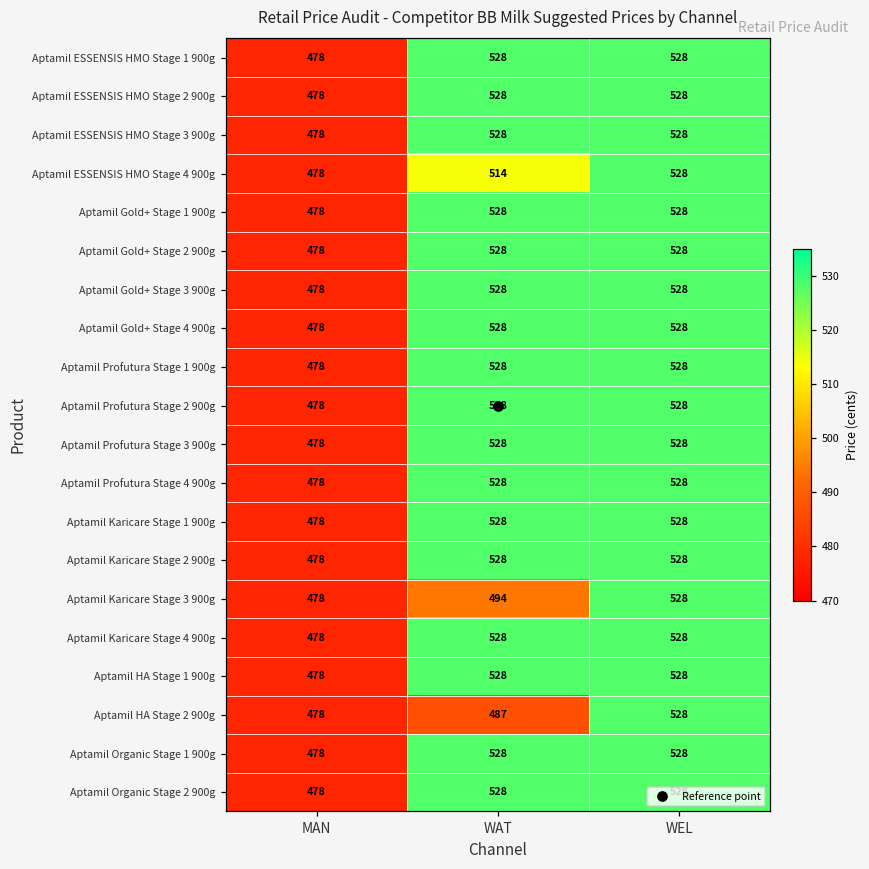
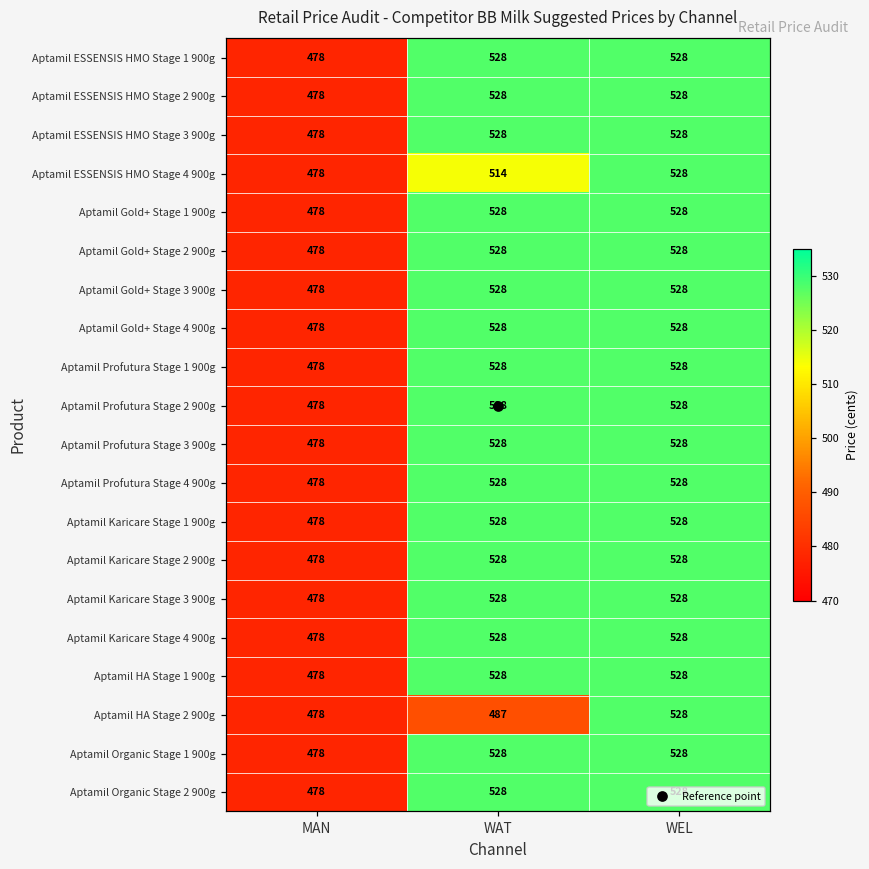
  {
    "Aptamil ESSENSIS HMO Stage 1 900g": {
      "MAN": 478,
      "WAT": 528,
      "WEL": 528
    },
    "Aptamil ESSENSIS HMO Stage 2 900g": {
      "MAN": 478,
      "WAT": 528,
      "WEL": 528
    },
    "Aptamil ESSENSIS HMO Stage 3 900g": {
      "MAN": 478,
      "WAT": 528,
      "WEL": 528
    },
    "Aptamil ESSENSIS HMO Stage 4 900g": {
      "MAN": 478,
      "WAT": 514,
      "WEL": 528
    },
    "Aptamil Gold+ Stage 1 900g": {
      "MAN": 478,
      "WAT": 528,
      "WEL": 528
    },
    "Aptamil Gold+ Stage 2 900g": {
      "MAN": 478,
      "WAT": 528,
      "WEL": 528
    },
    "Aptamil Gold+ Stage 3 900g": {
      "MAN": 478,
      "WAT": 528,
      "WEL": 528
    },
    "Aptamil Gold+ Stage 4 900g": {
      "MAN": 478,
      "WAT": 528,
      "WEL": 528
    },
    "Aptamil Profutura Stage 1 900g": {
      "MAN": 478,
      "WAT": 528,
      "WEL": 528
    },
    "Aptamil Profutura Stage 2 900g": {
      "MAN": 478,
      "WEL": 528
    },
    "Aptamil Profutura Stage 3 900g": {
      "MAN": 478,
      "WAT": 528,
      "WEL": 528
    },
    "Aptamil Profutura Stage 4 900g": {
      "MAN": 478,
      "WAT": 528,
      "WEL": 528
    },
    "Aptamil Karicare Stage 1 900g": {
      "MAN": 478,
      "WAT": 528,
      "WEL": 528
    },
    "Aptamil Karicare Stage 2 900g": {
      "MAN": 478,
      "WAT": 528,
      "WEL": 528
    },
    "Aptamil Karicare Stage 3 900g": {
      "MAN": 478,
-     "WAT": 494,
+     "WAT": 528,
      "WEL": 528
    },
    "Aptamil Karicare Stage 4 900g": {
      "MAN": 478,
      "WAT": 528,
      "WEL": 528
    },
    "Aptamil HA Stage 1 900g": {
      "MAN": 478,
      "WAT": 528,
      "WEL": 528
    },
    "Aptamil HA Stage 2 900g": {
      "MAN": 478,
      "WAT": 487,
      "WEL": 528
    },
    "Aptamil Organic Stage 1 900g": {
      "MAN": 478,
      "WAT": 528,
      "WEL": 528
    },
    "Aptamil Organic Stage 2 900g": {
      "MAN": 478,
      "WAT": 528
    }
  }
